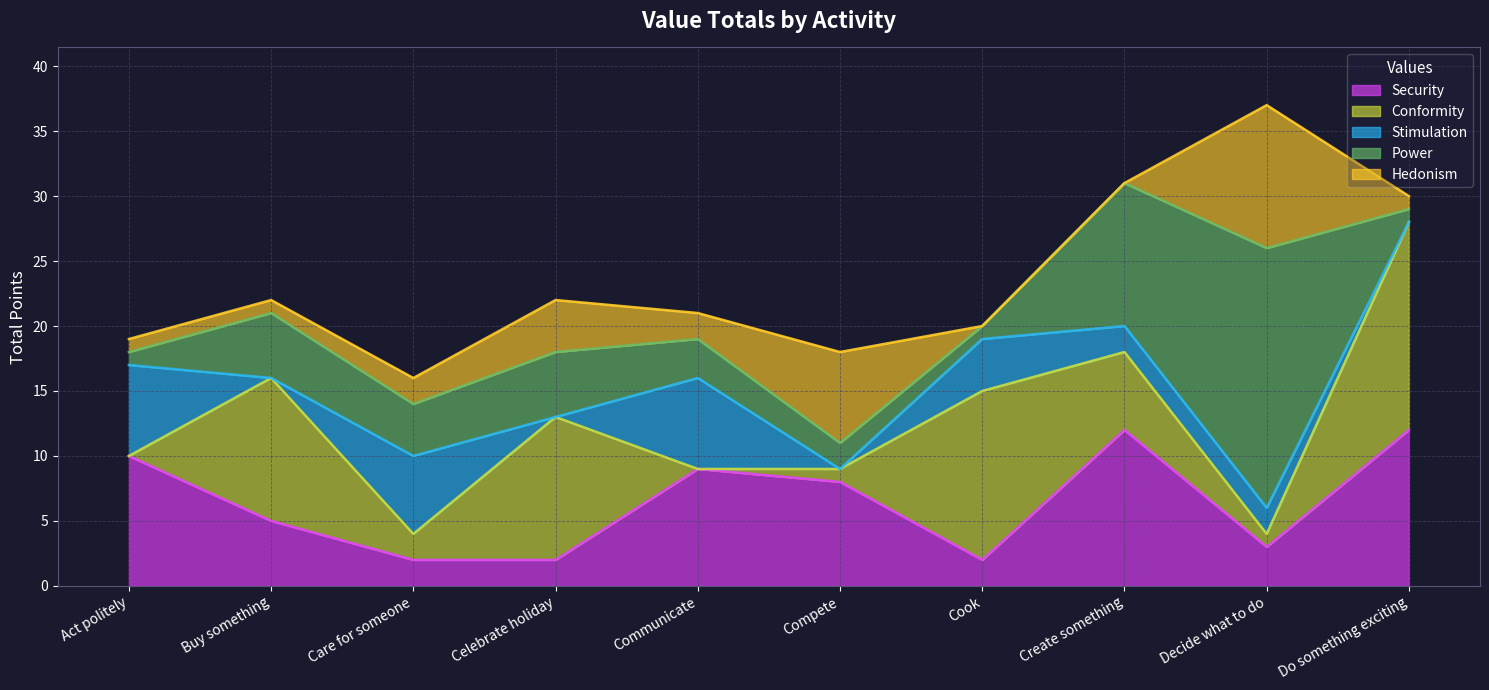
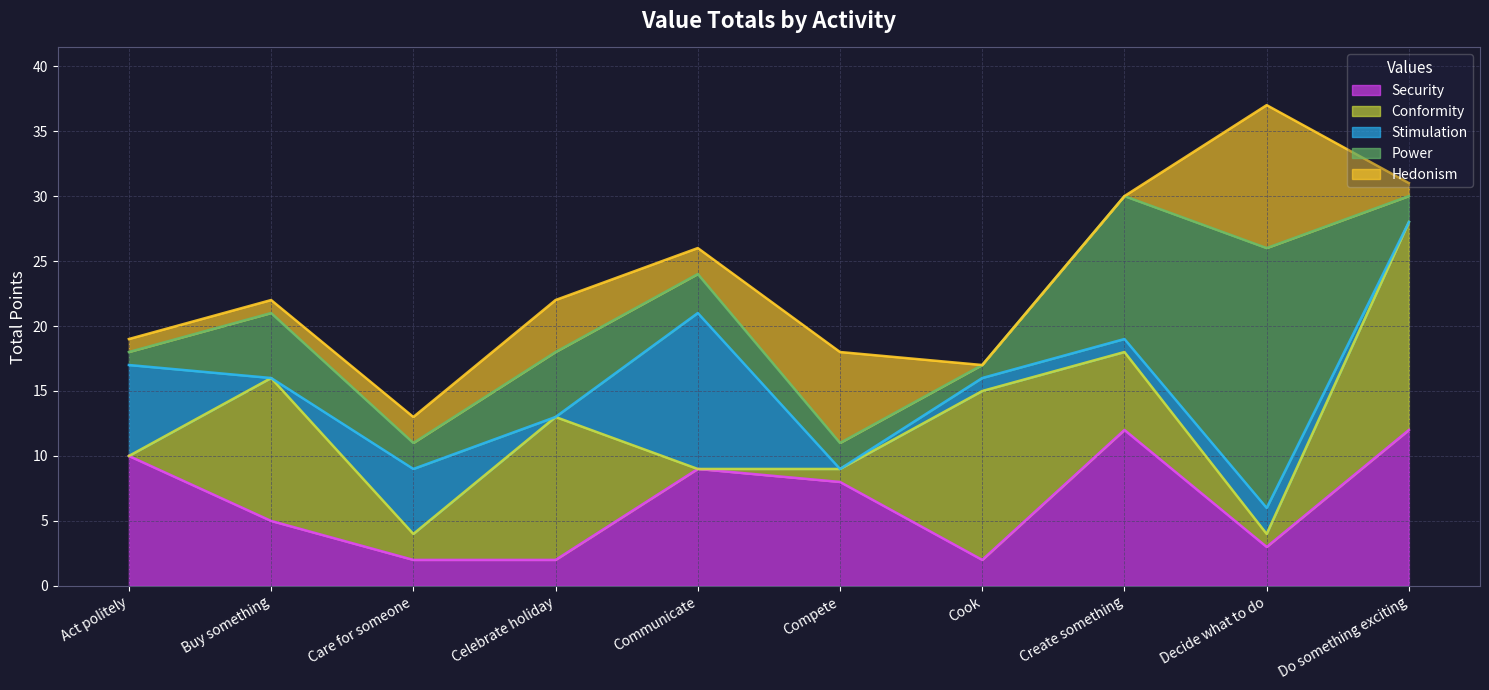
  {
    "Security": {
      "Buy something": 5,
      "Care for someone": 2,
      "Celebrate holiday": 2,
      "Compete": 8,
      "Cook": 2,
      "Create something": 12,
      "Decide what to do": 3,
      "Do something exciting": 12
    },
    "Stimulation": {
      "Act politely": 7,
-     "Care for someone": 6,
-     "Communicate": 7,
-     "Cook": 4,
-     "Create something": 2,
+     "Care for someone": 5,
+     "Communicate": 12,
+     "Cook": 1,
+     "Create something": 1,
      "Decide what to do": 2
    },
    "Power": {
      "Act politely": 1,
      "Buy something": 5,
-     "Care for someone": 4,
+     "Care for someone": 2,
      "Celebrate holiday": 5,
      "Communicate": 3,
      "Compete": 2,
      "Decide what to do": 20,
-     "Do something exciting": 1
+     "Do something exciting": 2
    }
  }
